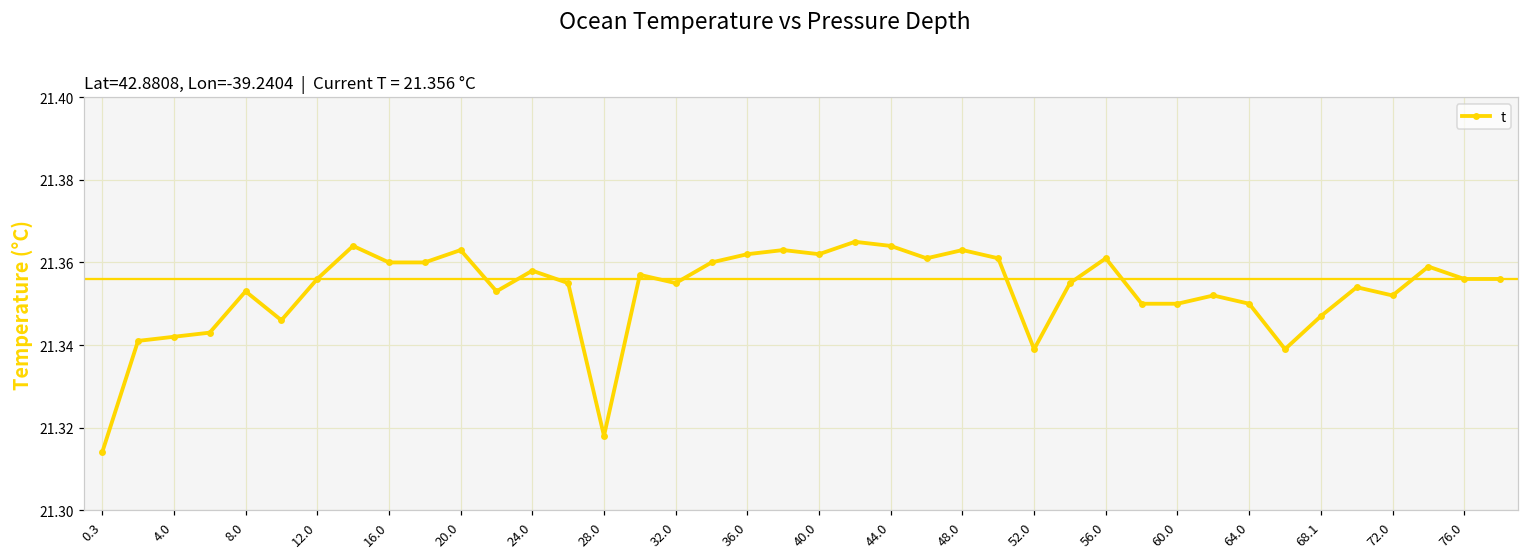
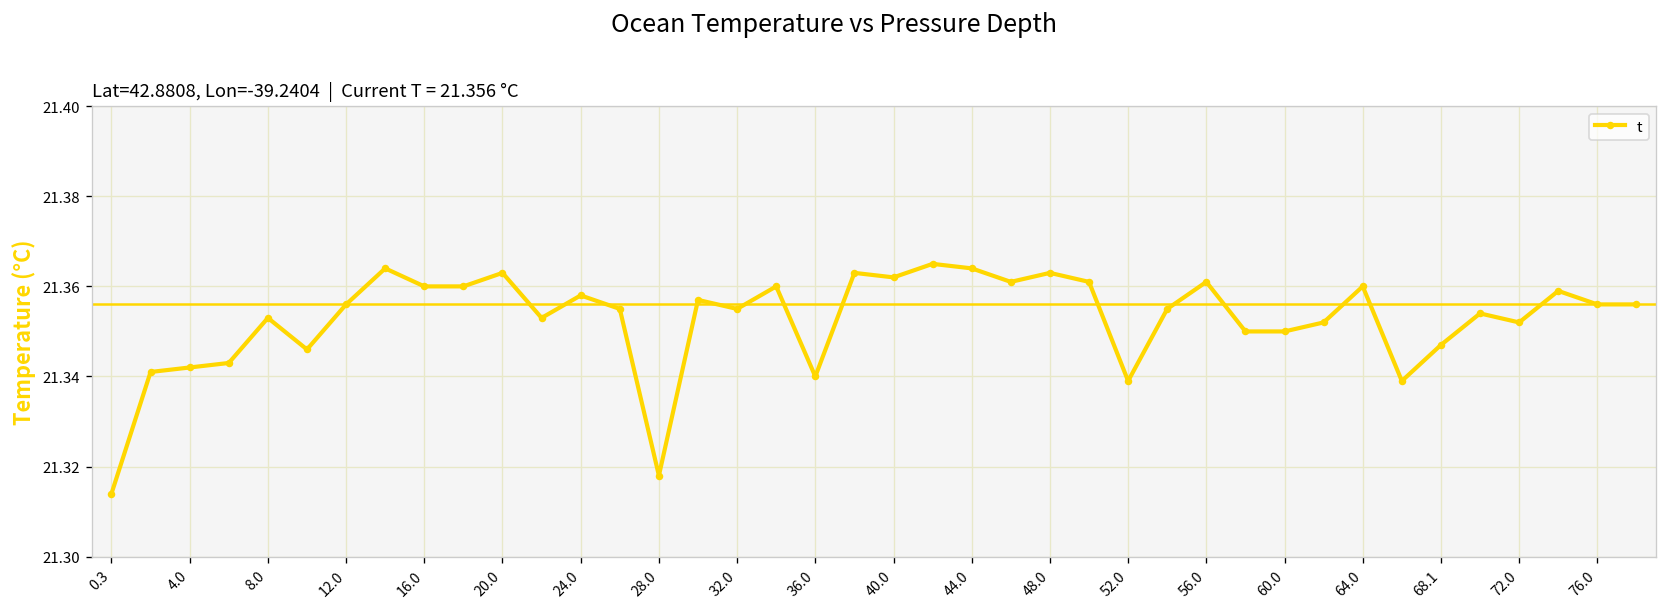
  {
    "0.3": 21.314,
    "4.0": 21.342,
    "8.0": 21.353,
    "12.0": 21.356,
    "16.0": 21.360,
    "20.0": 21.363,
    "24.0": 21.358,
    "28.0": 21.318,
    "32.0": 21.355,
-   "36.0": 21.362,
+   "36.0": 21.340,
    "40.0": 21.362,
    "44.0": 21.364,
    "48.0": 21.363,
    "52.0": 21.339,
    "56.0": 21.361,
    "60.0": 21.350,
-   "64.0": 21.35,
+   "64.0": 21.36,
    "68.1": 21.347,
    "72.0": 21.352,
    "76.0": 21.356
  }
